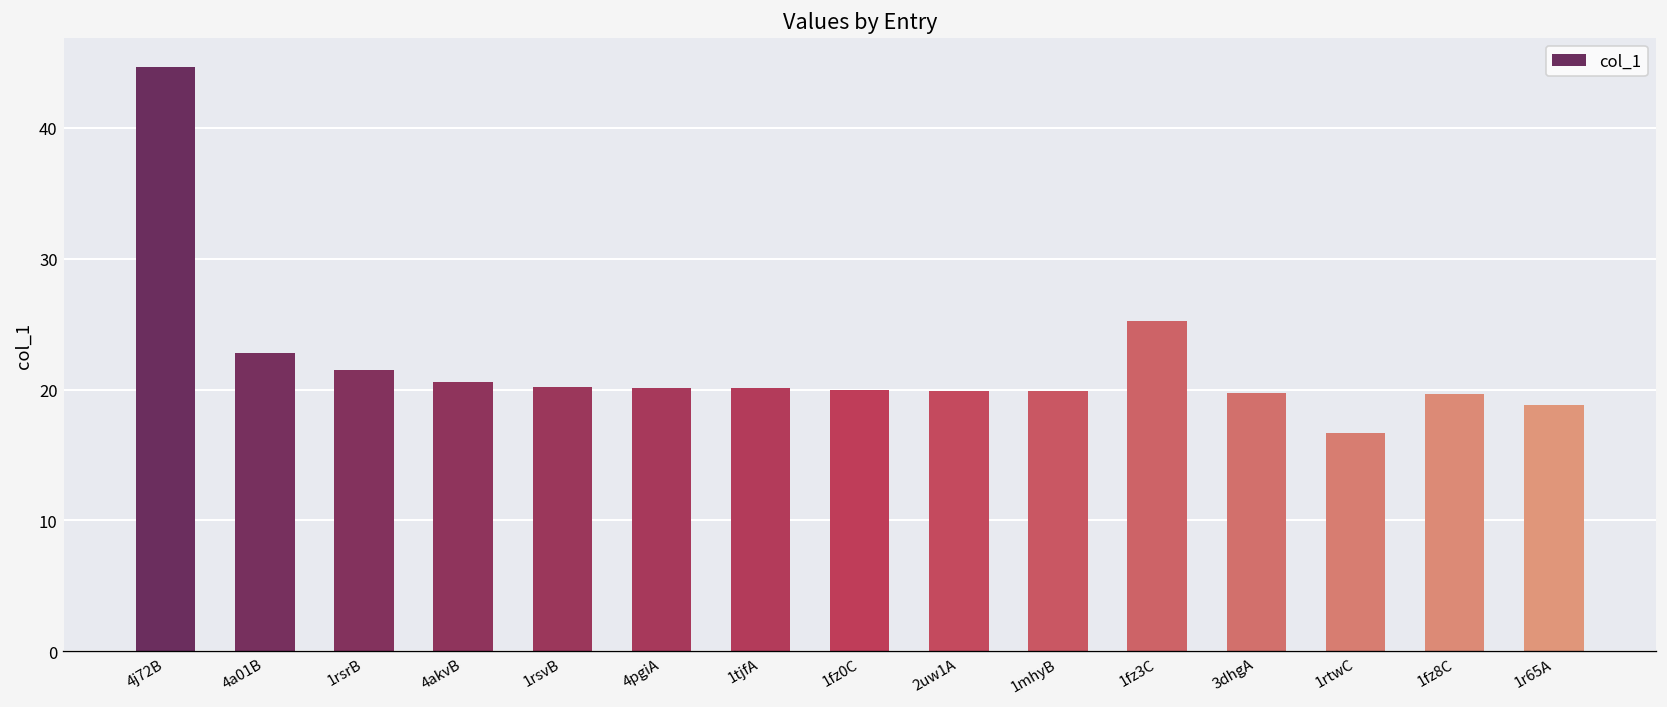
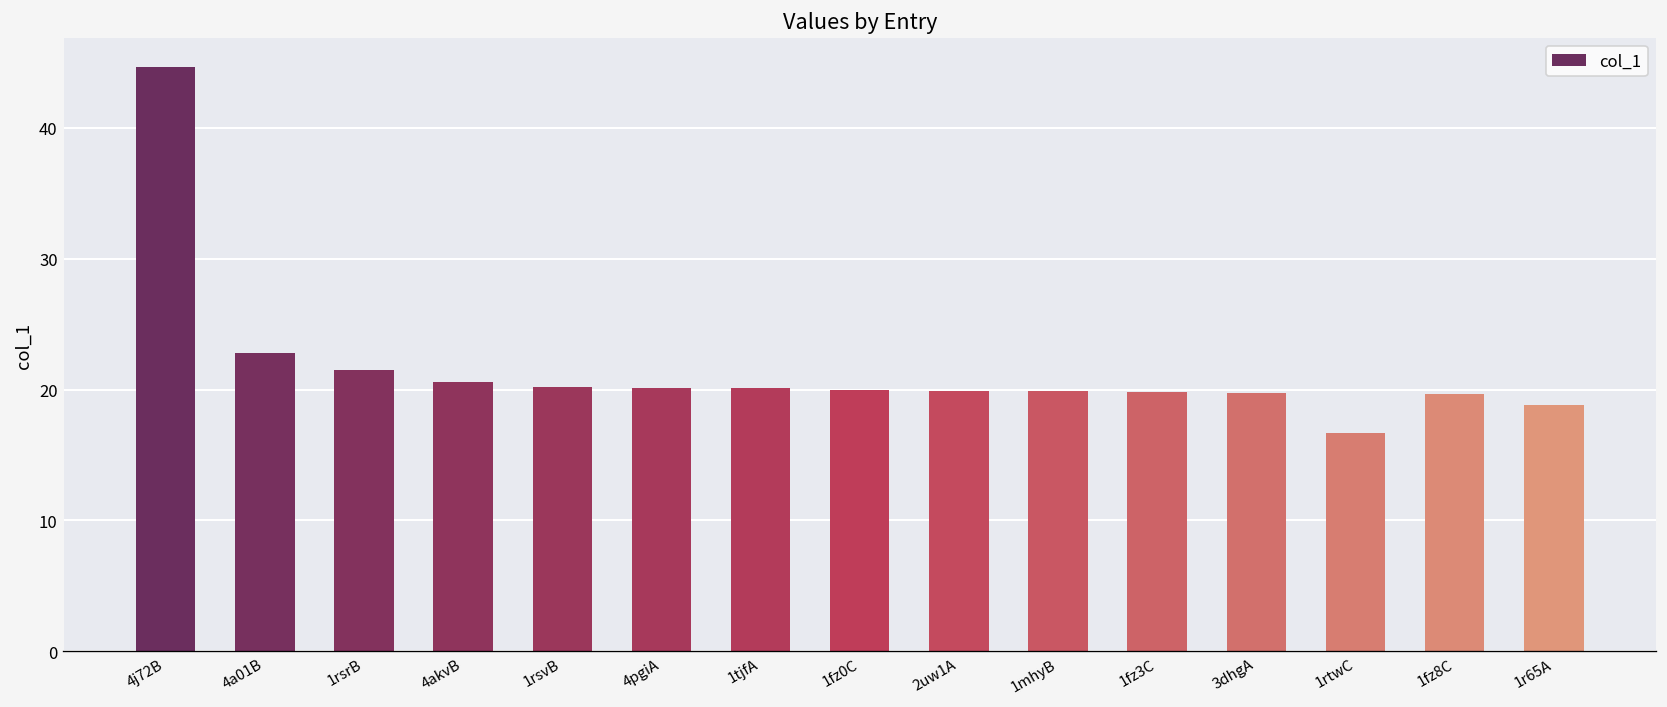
  {
    "4j72B": 44.7,
    "4a01B": 22.8,
    "1rsrB": 21.5,
    "4akvB": 20.6,
    "1rsvB": 20.2,
    "4pgiA": 20.2,
    "1tjfA": 20.1,
    "1fz0C": 20.0,
    "2uw1A": 19.9,
    "1mhyB": 19.9,
-   "1fz3C": 25.3,
+   "1fz3C": 19.8,
    "3dhgA": 19.8,
    "1rtwC": 16.7,
    "1fz8C": 19.7,
    "1r65A": 18.8
  }
